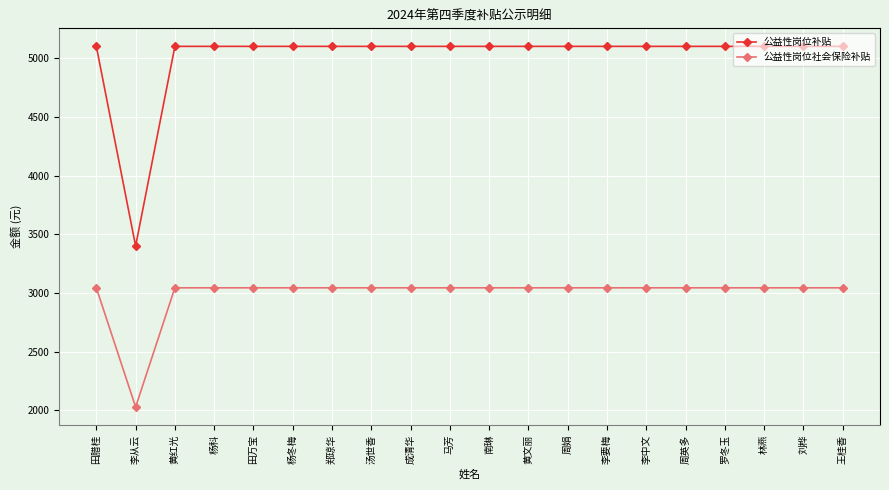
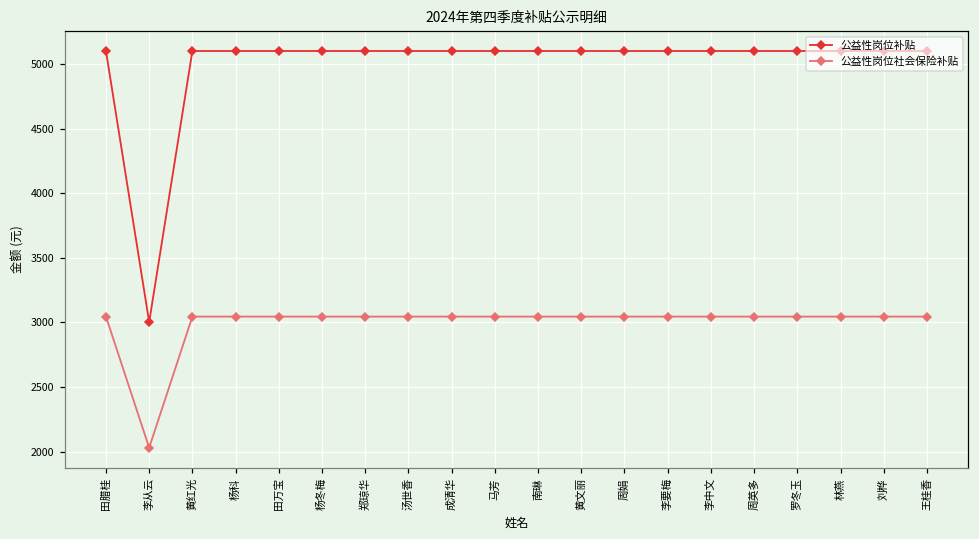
  {
    "公益性岗位补贴": {
      "田腊桂": 5100,
-     "李从云": 3400,
+     "李从云": 3000,
      "黄红光": 5100,
      "杨科": 5100,
      "田万宝": 5100,
      "杨冬梅": 5100,
      "郑琼华": 5100,
      "汤世香": 5100,
      "成清华": 5100,
      "马芳": 5100,
      "南琳": 5100,
      "黄文丽": 5100,
      "周娟": 5100,
      "李要梅": 5100,
      "李中文": 5100,
      "周英多": 5100,
      "罗冬玉": 5100
    },
    "公益性岗位社会保险补贴": {
      "田腊桂": 3040,
      "李从云": 2030,
      "黄红光": 3040,
      "杨科": 3040,
      "田万宝": 3040,
      "杨冬梅": 3040,
      "郑琼华": 3040,
      "汤世香": 3040,
      "成清华": 3040,
      "马芳": 3040,
      "南琳": 3040,
      "黄文丽": 3040,
      "周娟": 3040,
      "李要梅": 3040,
      "李中文": 3040,
      "周英多": 3040,
      "罗冬玉": 3040,
      "林燕": 3040,
      "刘桦": 3040,
      "王桂香": 3040
    }
  }
